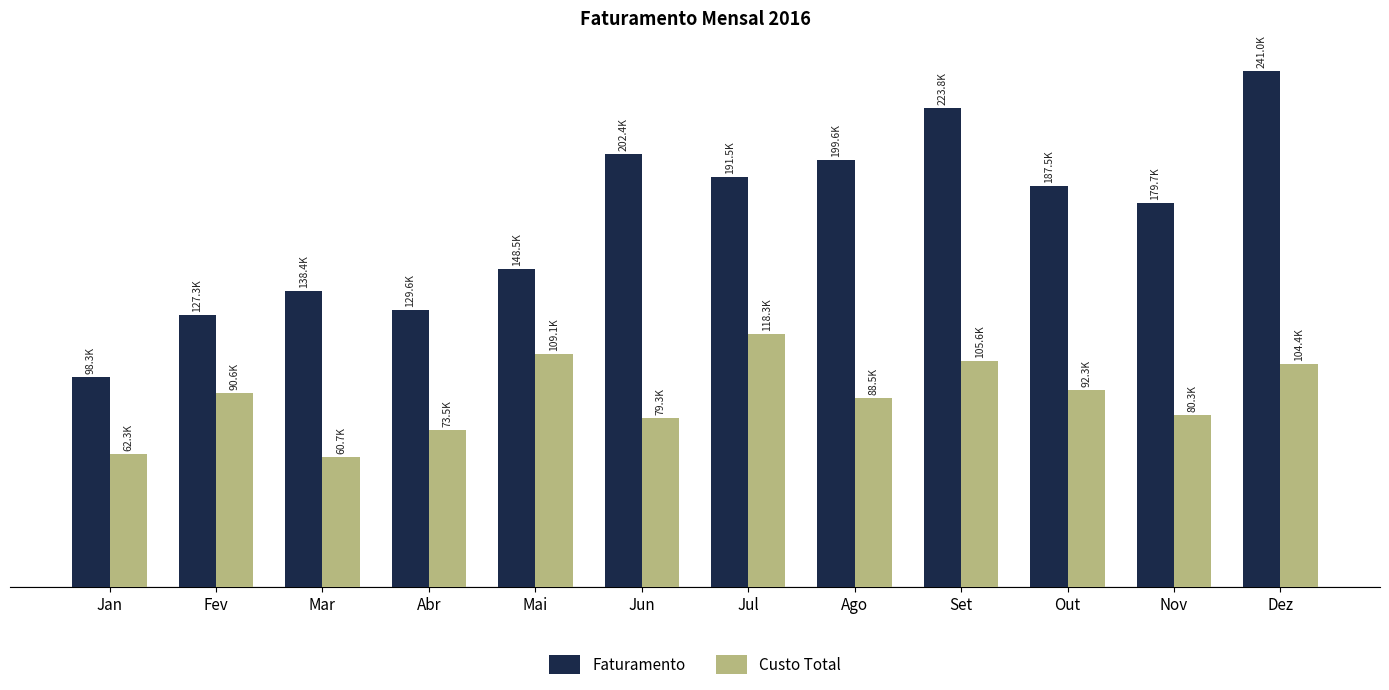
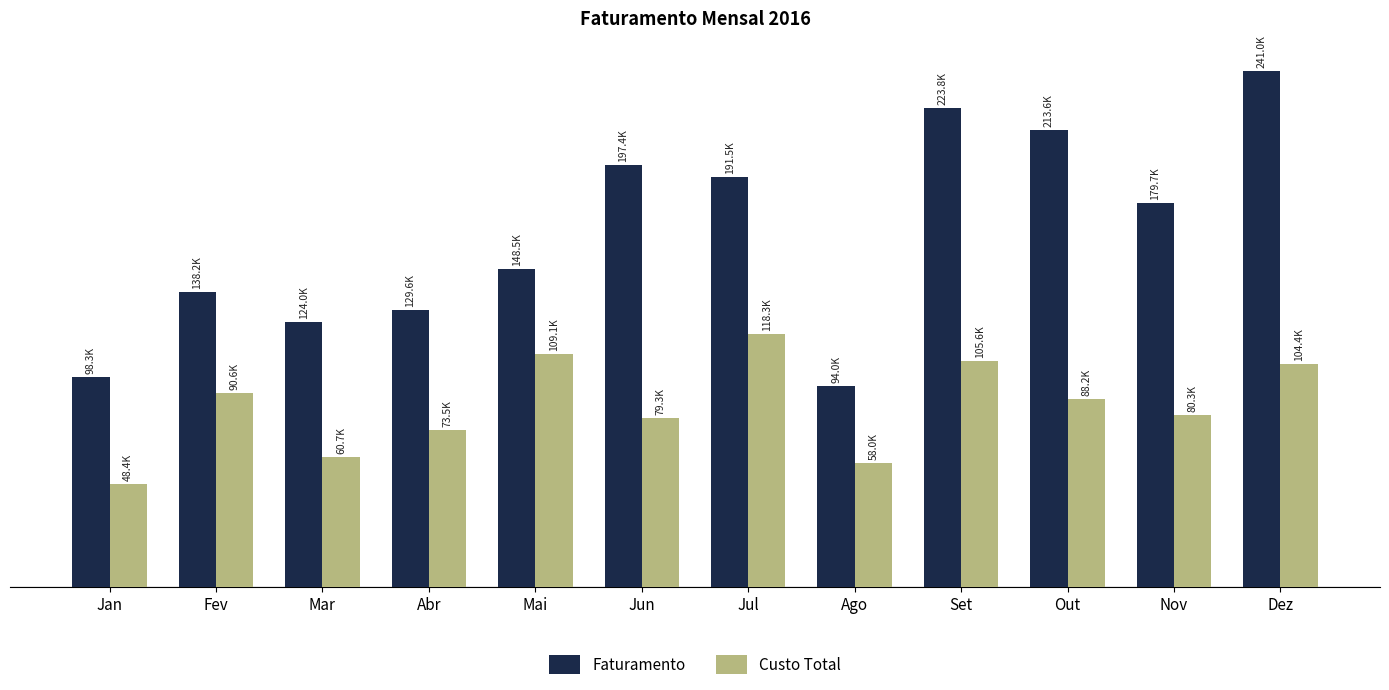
  {
    "Faturamento": {
      "Jan": "98.3K",
-     "Fev": "127.3K",
-     "Mar": "138.4K",
+     "Fev": "138.2K",
+     "Mar": "124.0K",
      "Abr": "129.6K",
      "Mai": "148.5K",
-     "Jun": "202.4K",
+     "Jun": "197.4K",
      "Jul": "191.5K",
-     "Ago": "199.6K",
+     "Ago": "94.0K",
      "Set": "223.8K",
-     "Out": "187.5K",
+     "Out": "213.6K",
      "Nov": "179.7K",
      "Dez": "241.0K"
    },
    "Custo Total": {
-     "Jan": "62.3K",
+     "Jan": "48.4K",
      "Fev": "90.6K",
      "Mar": "60.7K",
      "Abr": "73.5K",
      "Mai": "109.1K",
      "Jun": "79.3K",
      "Jul": "118.3K",
-     "Ago": "88.5K",
+     "Ago": "58.0K",
      "Set": "105.6K",
-     "Out": "92.3K",
+     "Out": "88.2K",
      "Nov": "80.3K",
      "Dez": "104.4K"
    }
  }
